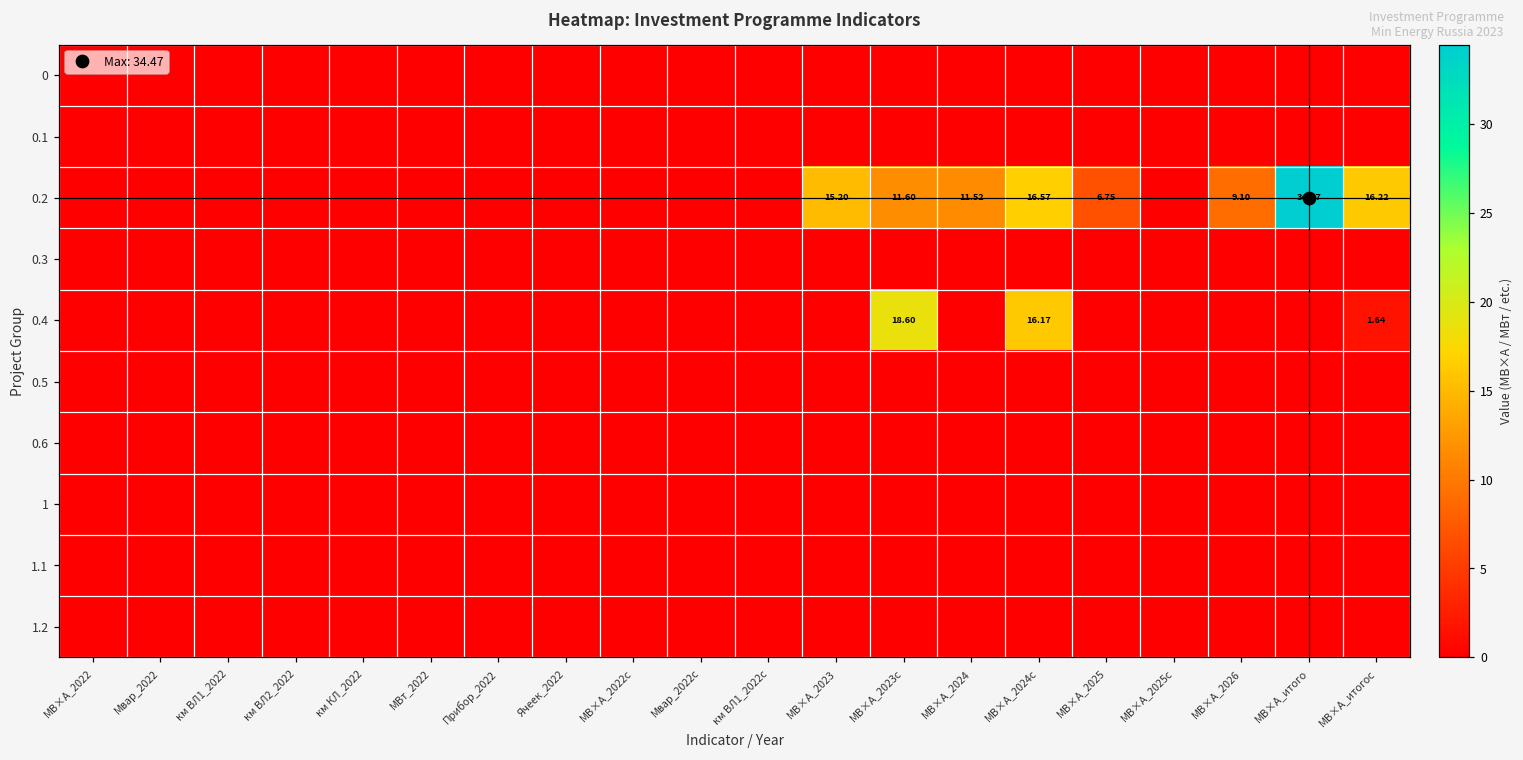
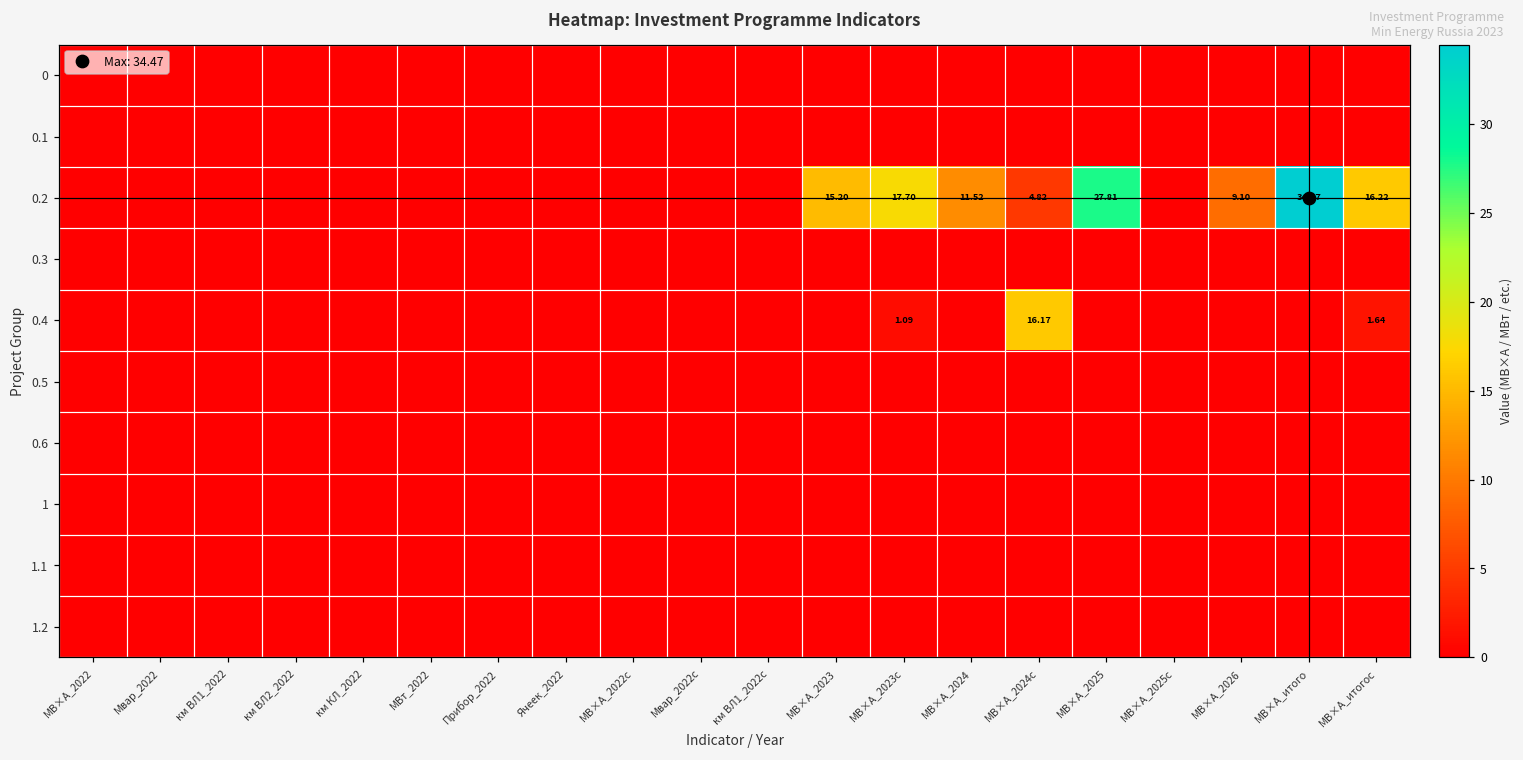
  {
    "0.2": {
      "МВ×А_2023": 15.20,
-     "МВ×А_2023c": 11.60,
+     "МВ×А_2023c": 17.70,
      "МВ×А_2024": 11.52,
-     "МВ×А_2024c": 16.57,
-     "МВ×А_2025": 6.75,
+     "МВ×А_2024c": 4.82,
+     "МВ×А_2025": 27.81,
      "МВ×А_2026": 9.10,
      "МВ×А_итогоc": 16.22
    },
    "0.4": {
-     "МВ×А_2023c": 18.60,
+     "МВ×А_2023c": 1.09,
      "МВ×А_2024c": 16.17,
      "МВ×А_итогоc": 1.64
    }
  }
